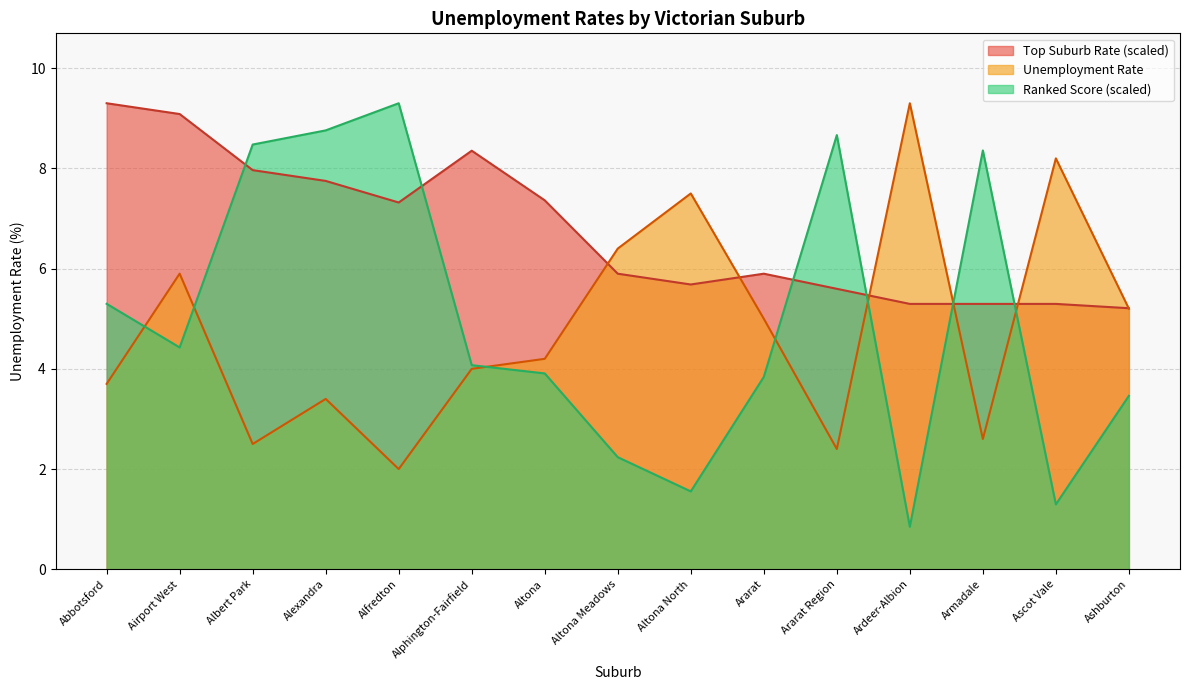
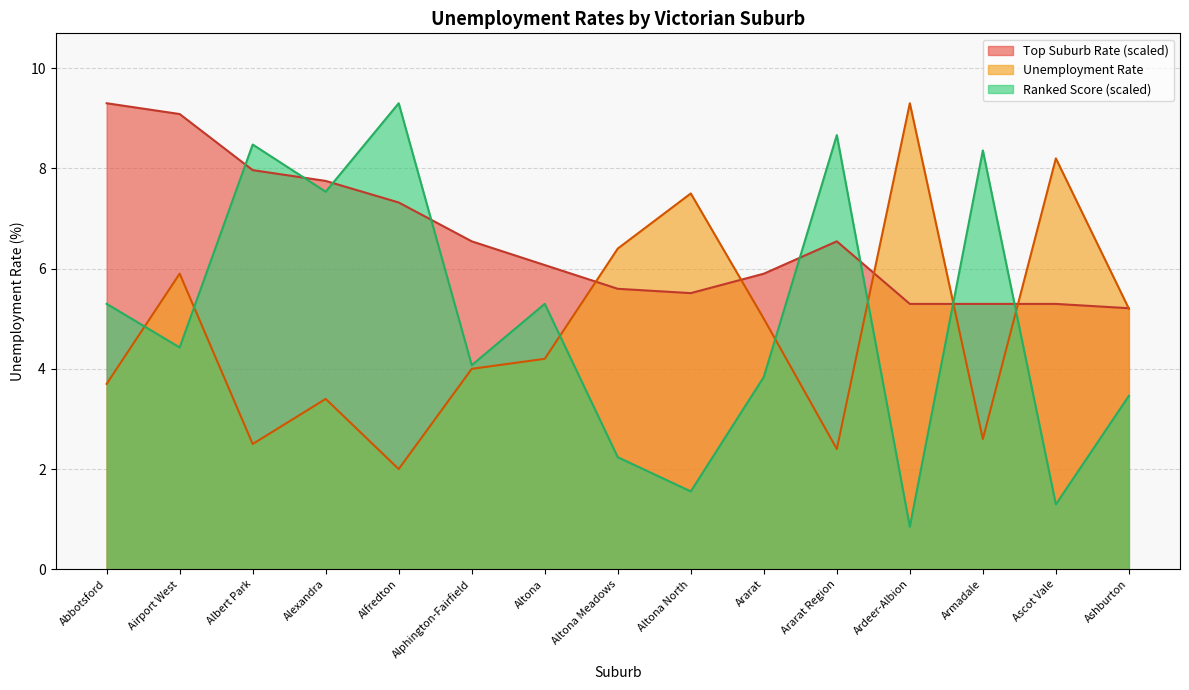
  {
    "Top Suburb Rate (scaled)": {
      "Abbotsford": 9.3,
      "Airport West": 9.1,
      "Albert Park": 8.0,
      "Alexandra": 7.8,
      "Alfredton": 7.3,
-     "Alphington-Fairfield": 8.4,
-     "Altona": 7.4,
-     "Altona Meadows": 5.9,
-     "Altona North": 5.7,
+     "Alphington-Fairfield": 6.5,
+     "Altona": 6.1,
+     "Altona Meadows": 5.6,
+     "Altona North": 5.5,
      "Ararat": 5.9,
-     "Ararat Region": 5.6,
+     "Ararat Region": 6.5,
      "Ardeer-Albion": 5.3,
      "Armadale": 5.3,
      "Ascot Vale": 5.3
    },
    "Unemployment Rate": {
      "Abbotsford": 3.7,
      "Airport West": 5.9,
      "Albert Park": 2.5,
      "Alexandra": 3.4,
      "Alfredton": 2.0,
      "Alphington-Fairfield": 4.0,
      "Altona": 4.2,
      "Altona Meadows": 6.4,
      "Altona North": 7.5,
      "Ararat": 5.0,
      "Ararat Region": 2.4,
      "Ardeer-Albion": 9.3,
      "Armadale": 2.6,
      "Ascot Vale": 8.2
    },
    "Ranked Score (scaled)": {
      "Abbotsford": 5.3,
      "Airport West": 4.4,
      "Albert Park": 8.5,
-     "Alexandra": 8.8,
+     "Alexandra": 7.5,
      "Alfredton": 9.3,
      "Alphington-Fairfield": 4.1,
-     "Altona": 3.9,
+     "Altona": 5.3,
      "Altona Meadows": 2.2,
      "Altona North": 1.6,
      "Ararat": 3.8,
      "Ararat Region": 8.7,
      "Ardeer-Albion": 0.8,
      "Armadale": 8.4,
      "Ascot Vale": 1.3,
      "Ashburton": 3.5
    }
  }
